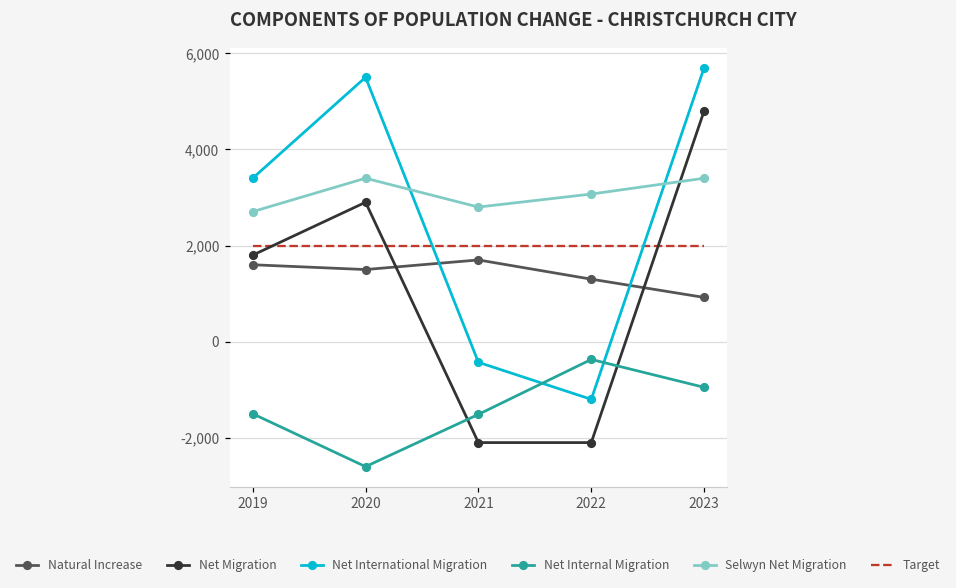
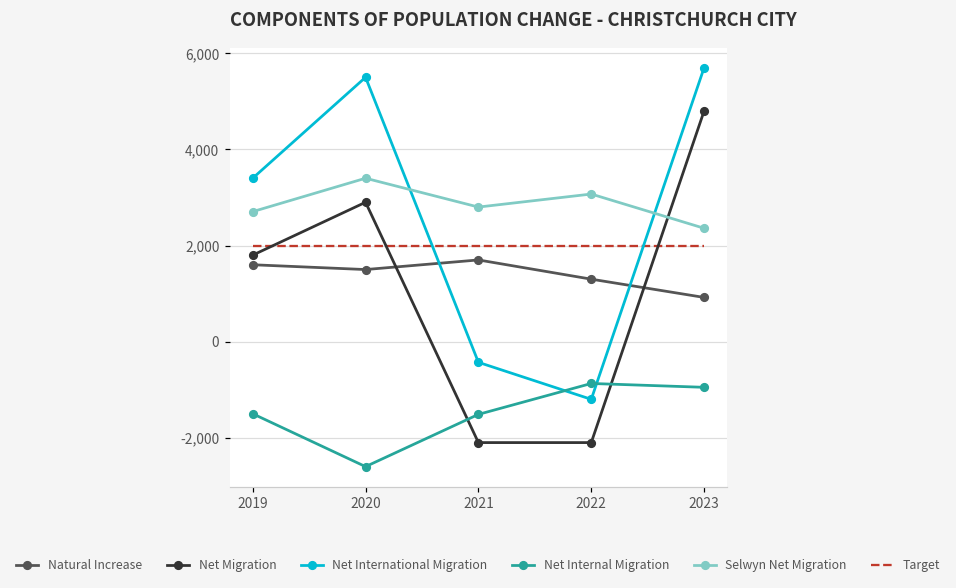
  {
    "Net International Migration": {
      "2019": "3,400",
      "2020": "5,500",
      "2021": "-400",
      "2022": "-1,200",
      "2023": "5,700"
    },
    "Net Internal Migration": {
      "2019": "-1,500",
      "2020": "-2,600",
      "2021": "-1,500",
-     "2022": "-400",
+     "2022": "-900",
      "2023": "-1,000"
    },
    "Selwyn Net Migration": {
      "2019": "2,700",
      "2020": "3,400",
      "2021": "2,800",
      "2022": "3,100",
-     "2023": "3,400"
+     "2023": "2,400"
    },
    "Target": {
      "2019": "2,000",
      "2020": "2,000",
      "2021": "2,000",
      "2022": "2,000",
      "2023": "2,000"
    }
  }
